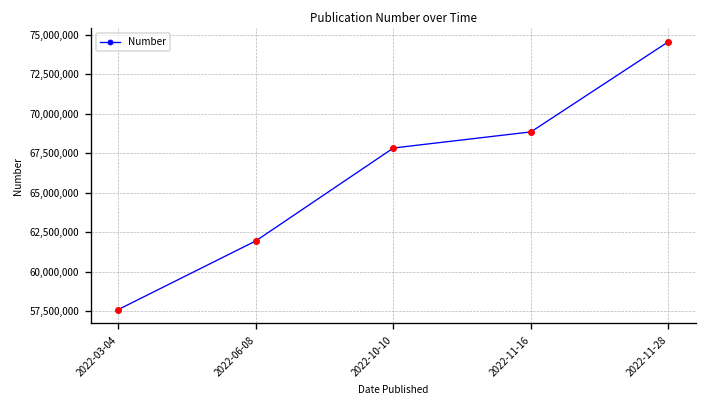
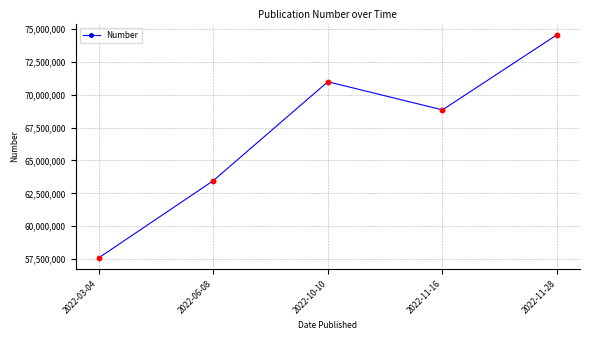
  {
    "2022-03-04": "57,600,000",
-   "2022-06-08": "61,900,000",
-   "2022-10-10": "67,800,000",
+   "2022-06-08": "63,500,000",
+   "2022-10-10": "71,000,000",
    "2022-11-16": "68,800,000",
    "2022-11-28": "74,600,000"
  }
